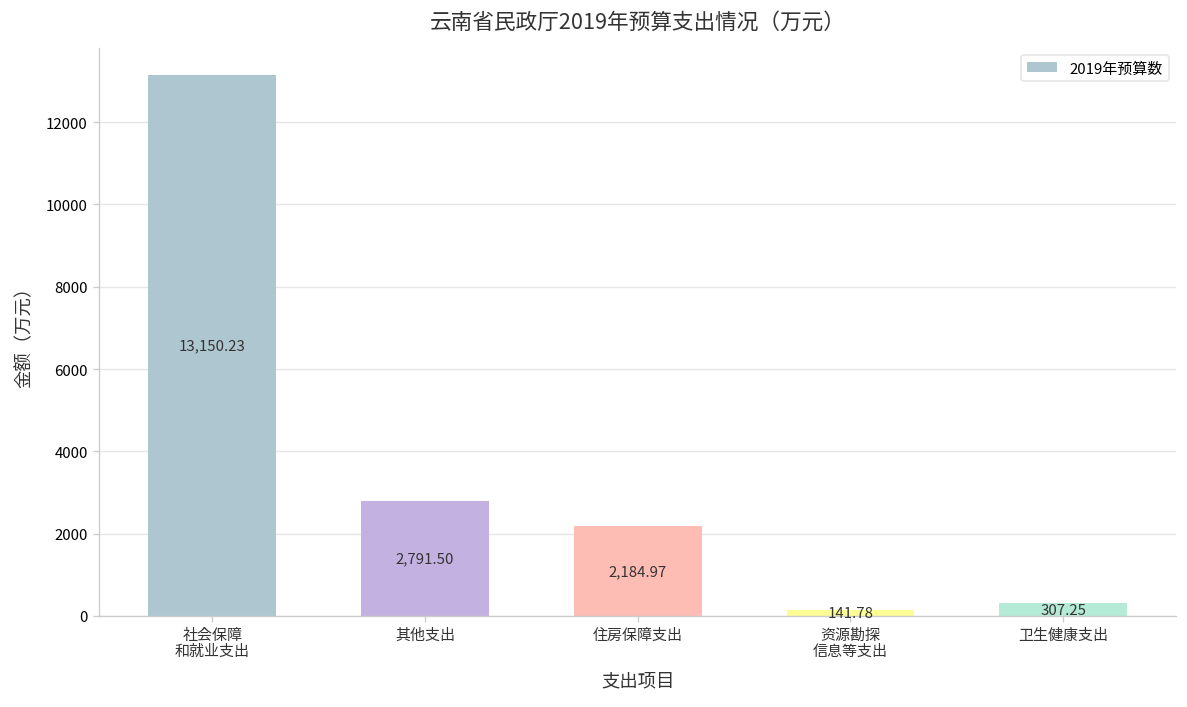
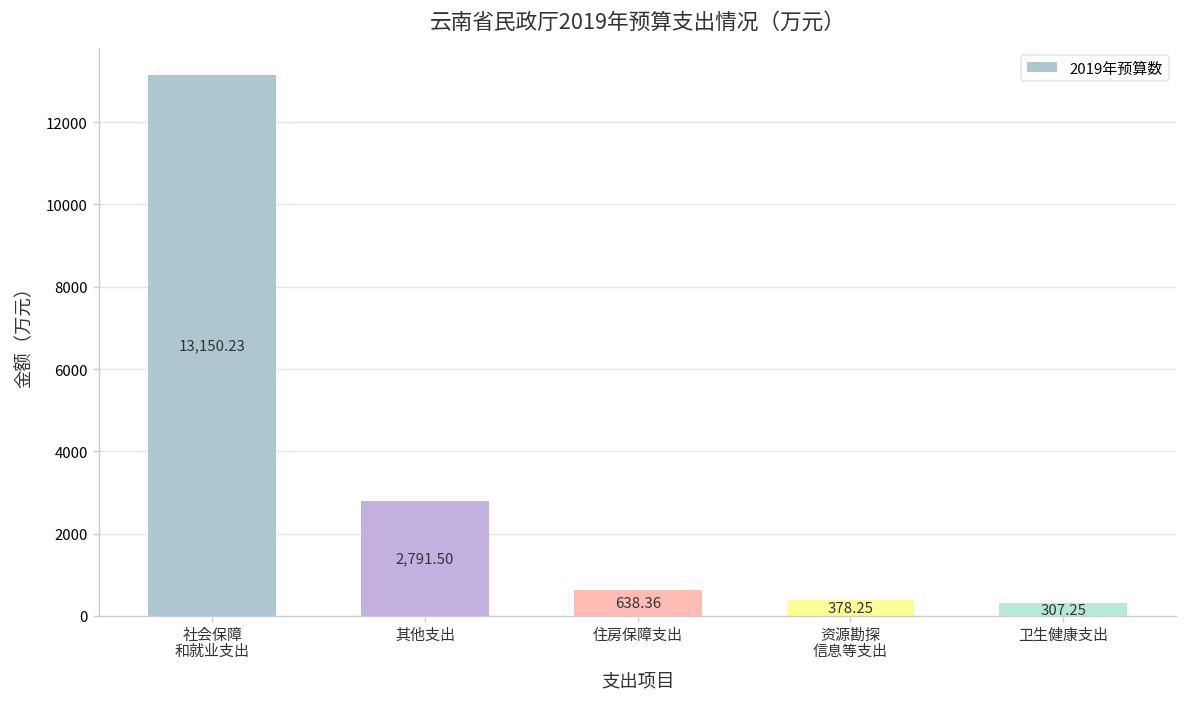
  {
    "社会保障 和就业支出": "13,150.23",
    "其他支出": "2,791.50",
-   "住房保障支出": "2,184.97",
-   "资源勘探 信息等支出": "141.78",
+   "住房保障支出": "638.36",
+   "资源勘探 信息等支出": "378.25",
    "卫生健康支出": "307.25"
  }
